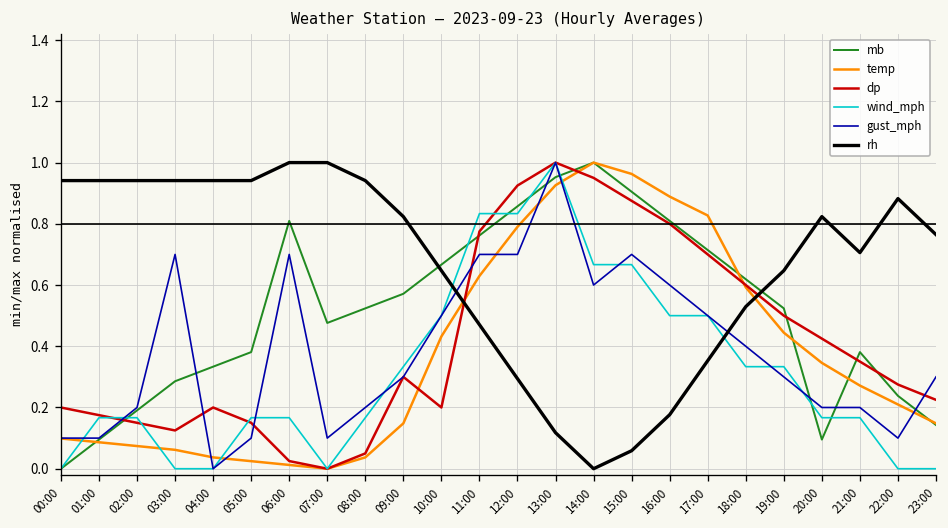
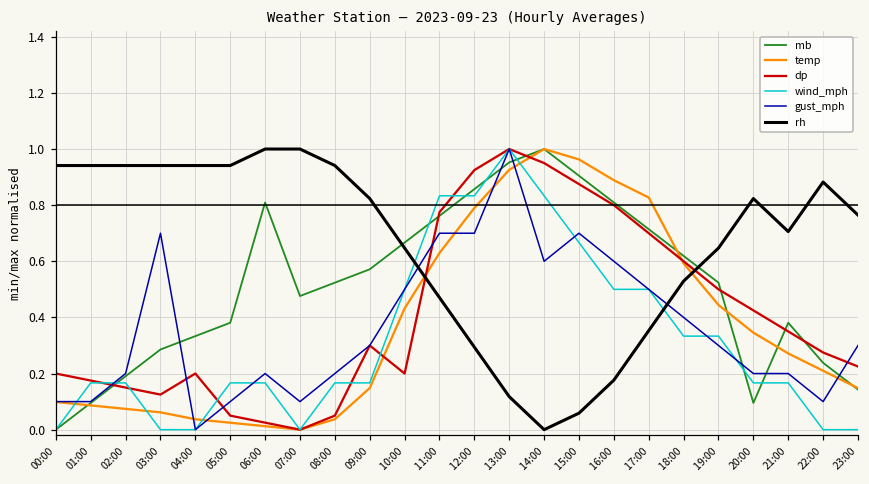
  {
    "mb": {
      "03:00": 0.29,
      "04:00": 0.33,
      "05:00": 0.38,
      "06:00": 0.81,
      "07:00": 0.48,
      "08:00": 0.52,
      "09:00": 0.57,
      "10:00": 0.67,
      "11:00": 0.76,
      "12:00": 0.86,
      "13:00": 0.95,
      "15:00": 0.90,
      "17:00": 0.71,
      "18:00": 0.62,
      "19:00": 0.52,
      "20:00": 0.10,
      "21:00": 0.38,
      "22:00": 0.24
    },
    "temp": {
      "02:00": 0.07,
      "03:00": 0.06,
      "04:00": 0.04,
      "05:00": 0.02,
      "06:00": 0.01,
      "08:00": 0.04,
      "09:00": 0.15,
      "10:00": 0.43,
      "11:00": 0.63,
      "12:00": 0.79,
      "13:00": 0.93,
      "15:00": 0.96,
      "16:00": 0.89,
      "17:00": 0.83,
      "19:00": 0.44,
      "20:00": 0.35,
      "21:00": 0.27,
      "22:00": 0.21
    },
    "dp": {
      "00:00": 0.20,
      "02:00": 0.15,
      "03:00": 0.12,
      "04:00": 0.20,
-     "05:00": 0.15,
+     "05:00": 0.05,
      "06:00": 0.03,
      "08:00": 0.05,
      "10:00": 0.20,
      "11:00": 0.77,
      "12:00": 0.92,
      "14:00": 0.95,
      "15:00": 0.88,
      "17:00": 0.70,
      "19:00": 0.50,
      "20:00": 0.42,
      "21:00": 0.35,
      "22:00": 0.28,
      "23:00": 0.23
    },
    "wind_mph": {
      "02:00": 0.17,
      "03:00": 0.00,
      "05:00": 0.17,
      "06:00": 0.17,
      "08:00": 0.17,
-     "09:00": 0.33,
+     "09:00": 0.17,
      "11:00": 0.83,
      "12:00": 0.83,
-     "14:00": 0.67,
+     "14:00": 0.83,
      "15:00": 0.67,
      "16:00": 0.50,
      "18:00": 0.33,
      "19:00": 0.33,
      "20:00": 0.17,
      "21:00": 0.17,
      "22:00": 0.00,
      "23:00": 0.00
    },
    "gust_mph": {
      "03:00": 0.70,
      "05:00": 0.10,
-     "06:00": 0.70,
+     "06:00": 0.20,
      "07:00": 0.10,
      "08:00": 0.20,
      "11:00": 0.70,
      "12:00": 0.70,
      "14:00": 0.60,
      "15:00": 0.70,
      "16:00": 0.60,
      "18:00": 0.40,
      "19:00": 0.30,
      "20:00": 0.20,
      "21:00": 0.20,
      "22:00": 0.10,
      "23:00": 0.30
    },
    "rh": {
      "00:00": 0.94,
      "01:00": 0.94,
      "02:00": 0.94,
      "03:00": 0.94,
      "04:00": 0.94,
      "05:00": 0.94,
      "06:00": 1.00,
      "07:00": 1.00,
      "08:00": 0.94,
      "09:00": 0.82,
      "10:00": 0.65,
      "11:00": 0.47,
      "12:00": 0.29,
      "13:00": 0.12,
      "14:00": 0.00,
      "15:00": 0.06,
      "16:00": 0.18,
      "17:00": 0.35,
      "18:00": 0.53,
      "19:00": 0.65,
      "20:00": 0.82,
      "21:00": 0.71,
      "22:00": 0.88,
      "23:00": 0.76
    }
  }
